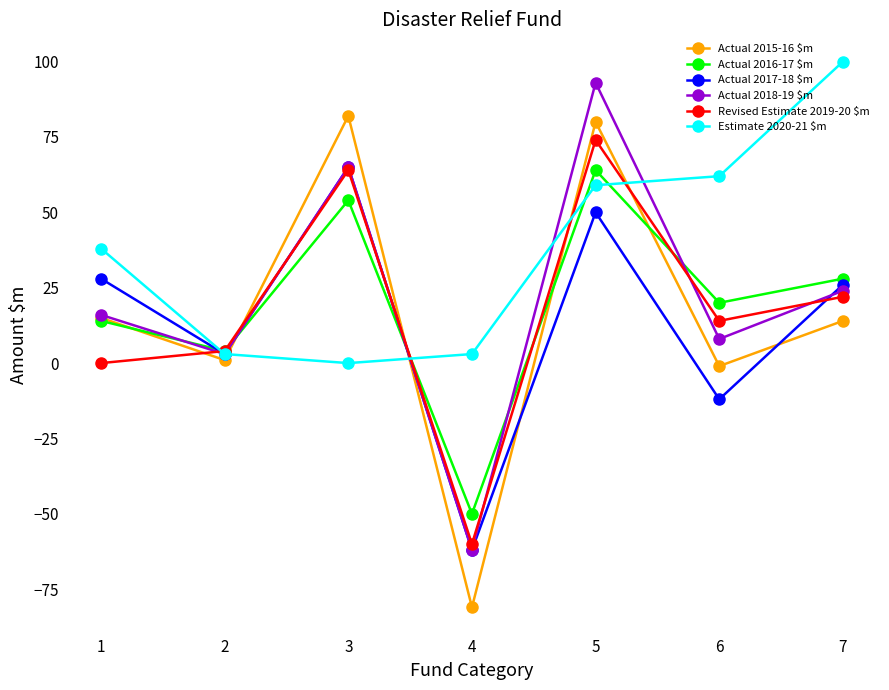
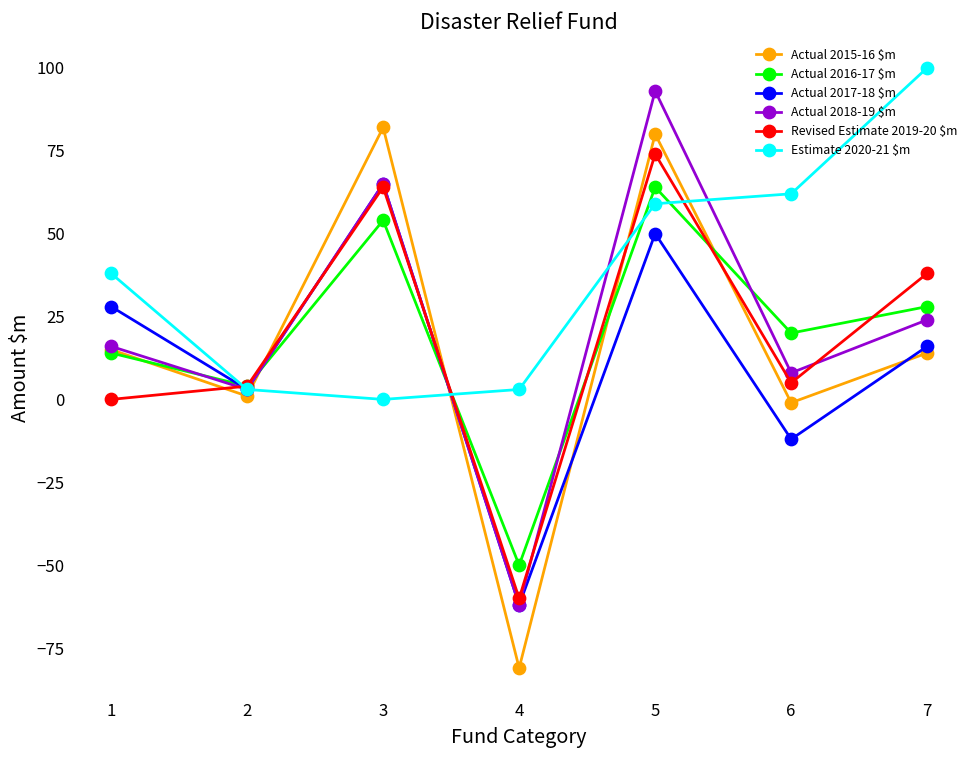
  {
    "Actual 2015-16 $m": {
      "1": 15,
      "2": 1,
      "3": 82,
      "4": -81,
      "5": 80,
      "6": -1,
      "7": 14
    },
    "Actual 2016-17 $m": {
      "1": 14,
      "3": 54,
      "4": -50,
      "5": 64,
      "6": 20,
      "7": 28
    },
    "Actual 2017-18 $m": {
      "1": 28,
      "5": 50,
      "6": -12,
-     "7": 26
+     "7": 16
    },
    "Actual 2018-19 $m": {
      "1": 16,
      "5": 93,
      "6": 8,
      "7": 24
    },
    "Revised Estimate 2019-20 $m": {
      "1": 0,
      "3": 64,
      "4": -60,
      "5": 74,
-     "6": 14,
-     "7": 22
+     "6": 5,
+     "7": 38
    },
    "Estimate 2020-21 $m": {
      "1": 38,
      "3": 0,
      "4": 3,
      "5": 59,
      "6": 62,
      "7": 100
    }
  }
